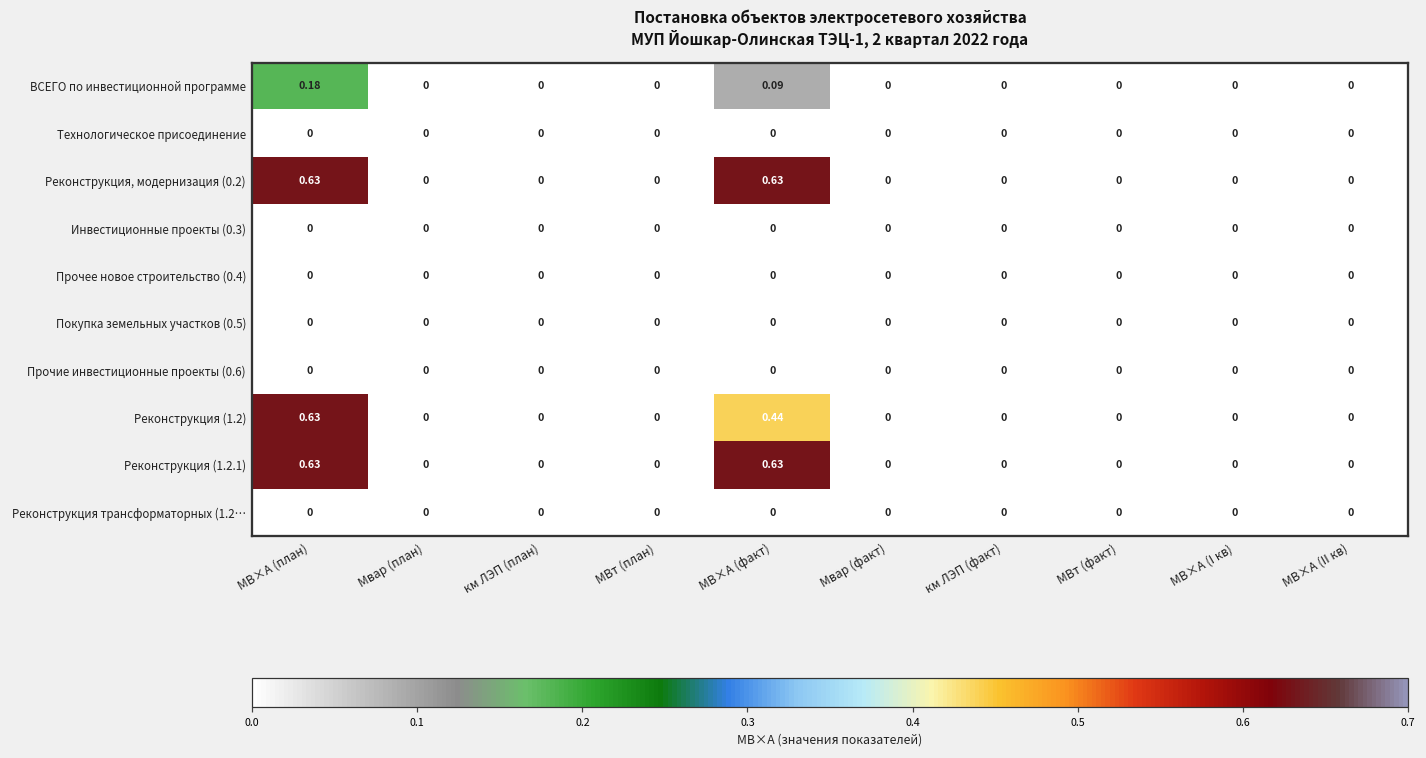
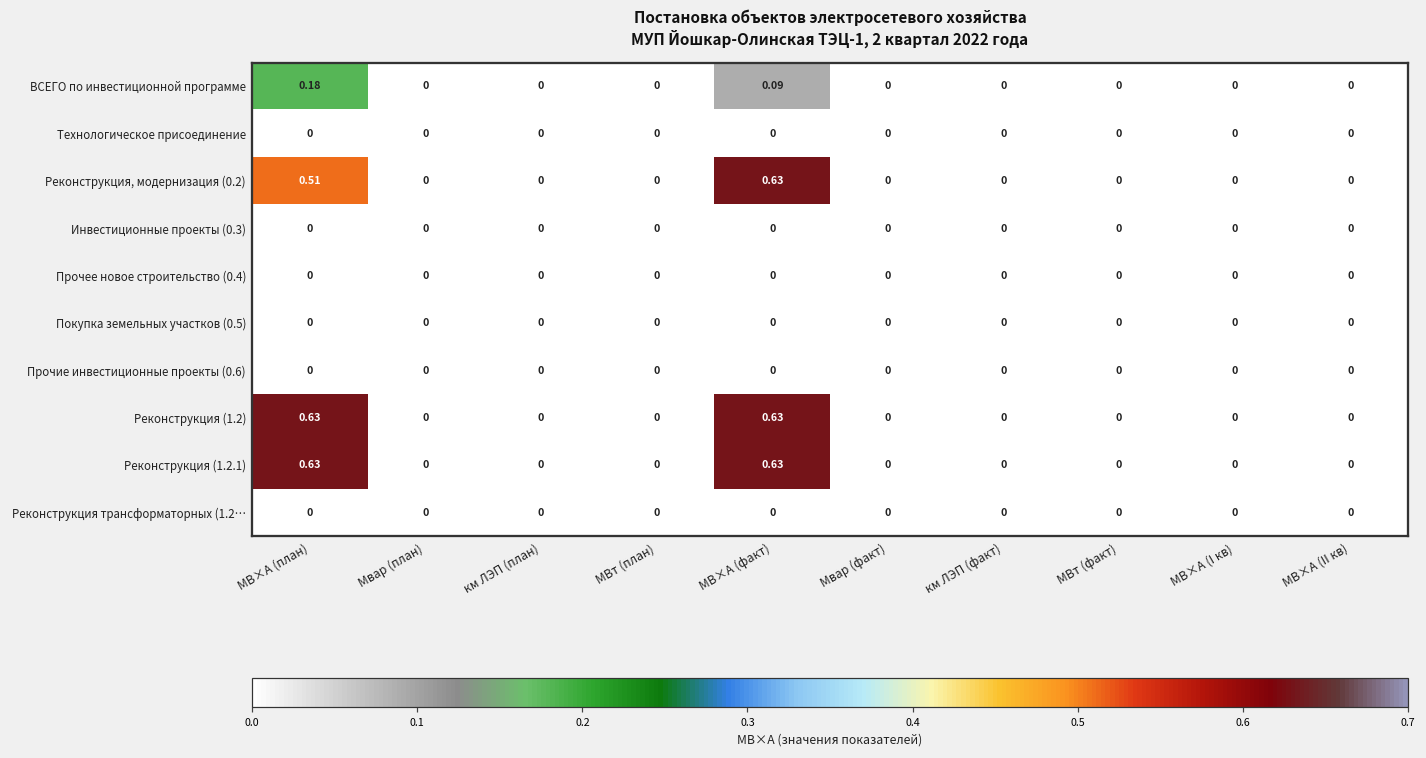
  {
    "ВСЕГО по инвестиционной программе": {
      "МВ×А (план)": 0.18,
      "Мвар (план)": 0,
      "км ЛЭП (план)": 0,
      "МВт (план)": 0,
      "МВ×А (факт)": 0.09,
      "Мвар (факт)": 0,
      "км ЛЭП (факт)": 0,
      "МВт (факт)": 0,
      "МВ×А (I кв)": 0,
      "МВ×А (II кв)": 0
    },
    "Технологическое присоединение": {
      "МВ×А (план)": 0,
      "Мвар (план)": 0,
      "км ЛЭП (план)": 0,
      "МВт (план)": 0,
      "МВ×А (факт)": 0,
      "Мвар (факт)": 0,
      "км ЛЭП (факт)": 0,
      "МВт (факт)": 0,
      "МВ×А (I кв)": 0,
      "МВ×А (II кв)": 0
    },
    "Реконструкция, модернизация (0.2)": {
-     "МВ×А (план)": 0.63,
+     "МВ×А (план)": 0.51,
      "Мвар (план)": 0,
      "км ЛЭП (план)": 0,
      "МВт (план)": 0,
      "МВ×А (факт)": 0.63,
      "Мвар (факт)": 0,
      "км ЛЭП (факт)": 0,
      "МВт (факт)": 0,
      "МВ×А (I кв)": 0,
      "МВ×А (II кв)": 0
    },
    "Инвестиционные проекты (0.3)": {
      "МВ×А (план)": 0,
      "Мвар (план)": 0,
      "км ЛЭП (план)": 0,
      "МВт (план)": 0,
      "МВ×А (факт)": 0,
      "Мвар (факт)": 0,
      "км ЛЭП (факт)": 0,
      "МВт (факт)": 0,
      "МВ×А (I кв)": 0,
      "МВ×А (II кв)": 0
    },
    "Прочее новое строительство (0.4)": {
      "МВ×А (план)": 0,
      "Мвар (план)": 0,
      "км ЛЭП (план)": 0,
      "МВт (план)": 0,
      "МВ×А (факт)": 0,
      "Мвар (факт)": 0,
      "км ЛЭП (факт)": 0,
      "МВт (факт)": 0,
      "МВ×А (I кв)": 0,
      "МВ×А (II кв)": 0
    },
    "Покупка земельных участков (0.5)": {
      "МВ×А (план)": 0,
      "Мвар (план)": 0,
      "км ЛЭП (план)": 0,
      "МВт (план)": 0,
      "МВ×А (факт)": 0,
      "Мвар (факт)": 0,
      "км ЛЭП (факт)": 0,
      "МВт (факт)": 0,
      "МВ×А (I кв)": 0,
      "МВ×А (II кв)": 0
    },
    "Прочие инвестиционные проекты (0.6)": {
      "МВ×А (план)": 0,
      "Мвар (план)": 0,
      "км ЛЭП (план)": 0,
      "МВт (план)": 0,
      "МВ×А (факт)": 0,
      "Мвар (факт)": 0,
      "км ЛЭП (факт)": 0,
      "МВт (факт)": 0,
      "МВ×А (I кв)": 0,
      "МВ×А (II кв)": 0
    },
    "Реконструкция (1.2)": {
      "МВ×А (план)": 0.63,
      "Мвар (план)": 0,
      "км ЛЭП (план)": 0,
      "МВт (план)": 0,
-     "МВ×А (факт)": 0.44,
+     "МВ×А (факт)": 0.63,
      "Мвар (факт)": 0,
      "км ЛЭП (факт)": 0,
      "МВт (факт)": 0,
      "МВ×А (I кв)": 0,
      "МВ×А (II кв)": 0
    },
    "Реконструкция (1.2.1)": {
      "МВ×А (план)": 0.63,
      "Мвар (план)": 0,
      "км ЛЭП (план)": 0,
      "МВт (план)": 0,
      "МВ×А (факт)": 0.63,
      "Мвар (факт)": 0,
      "км ЛЭП (факт)": 0,
      "МВт (факт)": 0,
      "МВ×А (I кв)": 0,
      "МВ×А (II кв)": 0
    },
    "Реконструкция трансформаторных (1.2…": {
      "МВ×А (план)": 0,
      "Мвар (план)": 0,
      "км ЛЭП (план)": 0,
      "МВт (план)": 0,
      "МВ×А (факт)": 0,
      "Мвар (факт)": 0,
      "км ЛЭП (факт)": 0,
      "МВт (факт)": 0,
      "МВ×А (I кв)": 0,
      "МВ×А (II кв)": 0
    }
  }
